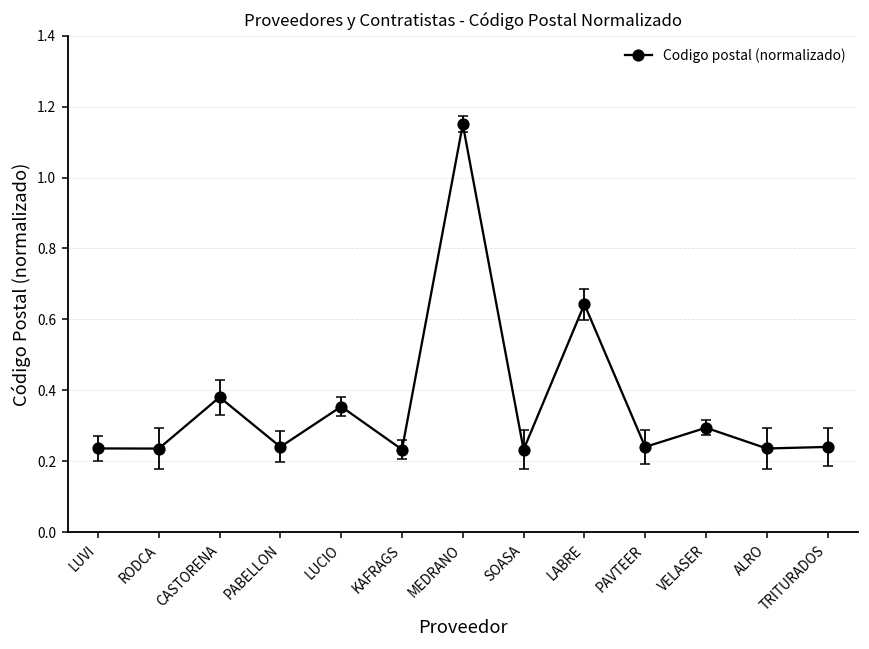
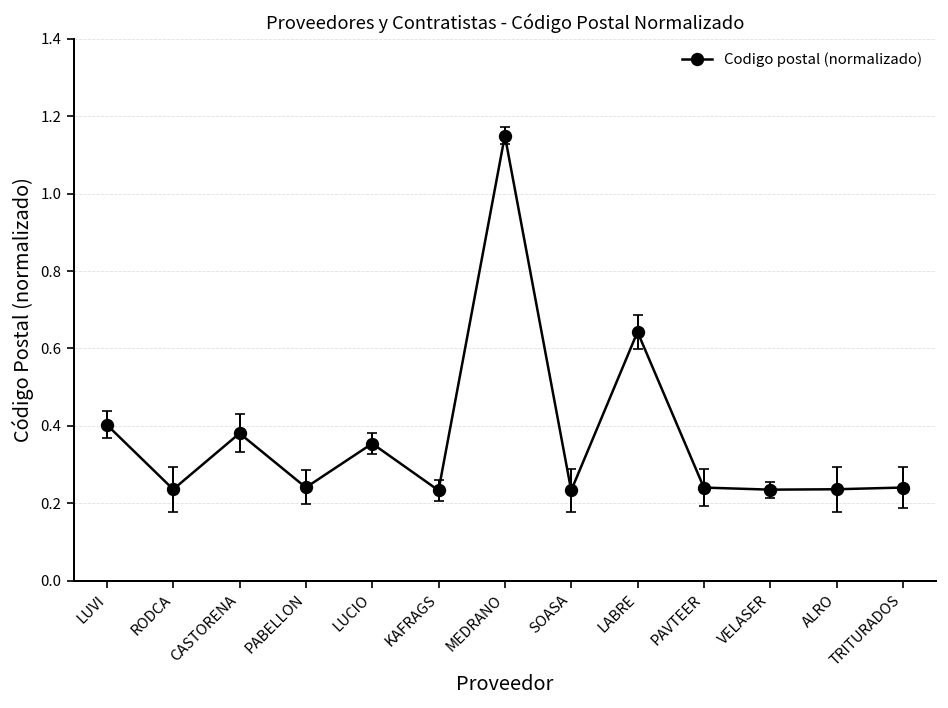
  {
    "Codigo postal (normalizado)": {
-     "LUVI": 0.24,
+     "LUVI": 0.40,
      "RODCA": 0.24,
      "CASTORENA": 0.38,
      "PABELLON": 0.24,
      "LUCIO": 0.35,
      "KAFRAGS": 0.23,
      "MEDRANO": 1.15,
      "SOASA": 0.23,
      "LABRE": 0.64,
      "PAVTEER": 0.24,
-     "VELASER": 0.29,
+     "VELASER": 0.24,
      "ALRO": 0.24,
      "TRITURADOS": 0.24
    }
  }
